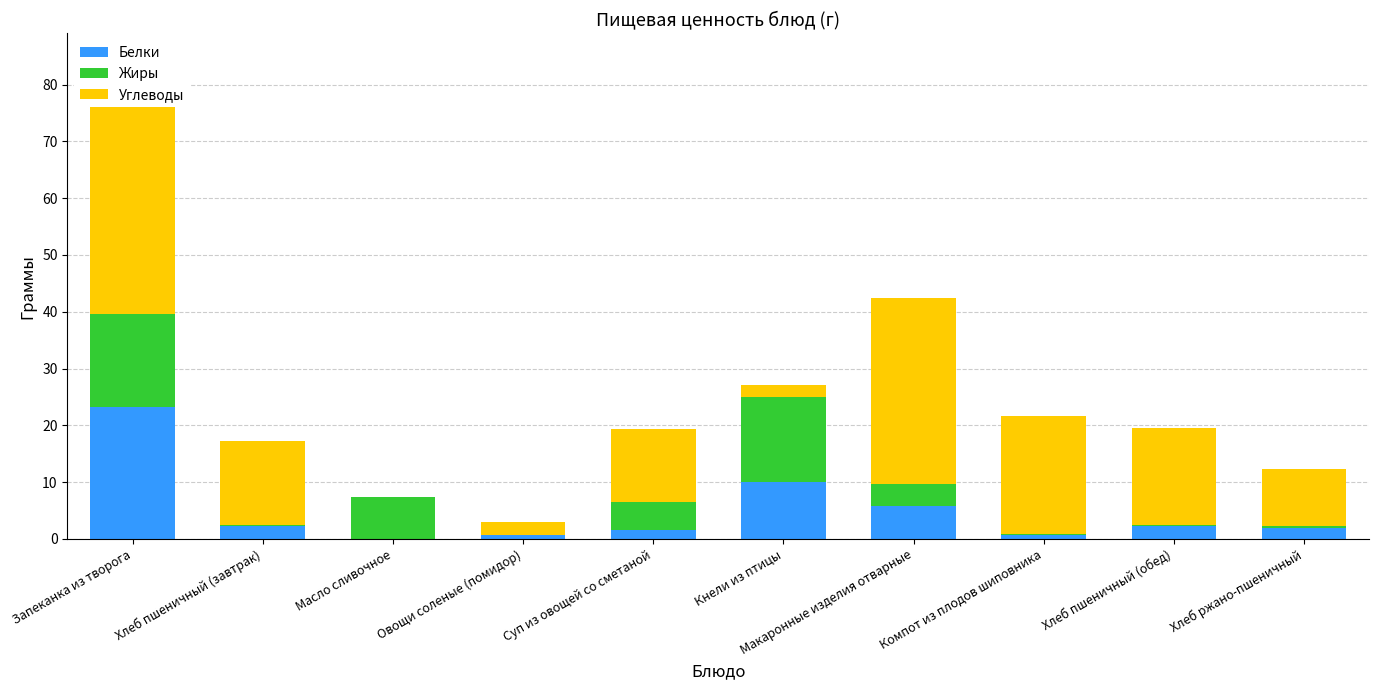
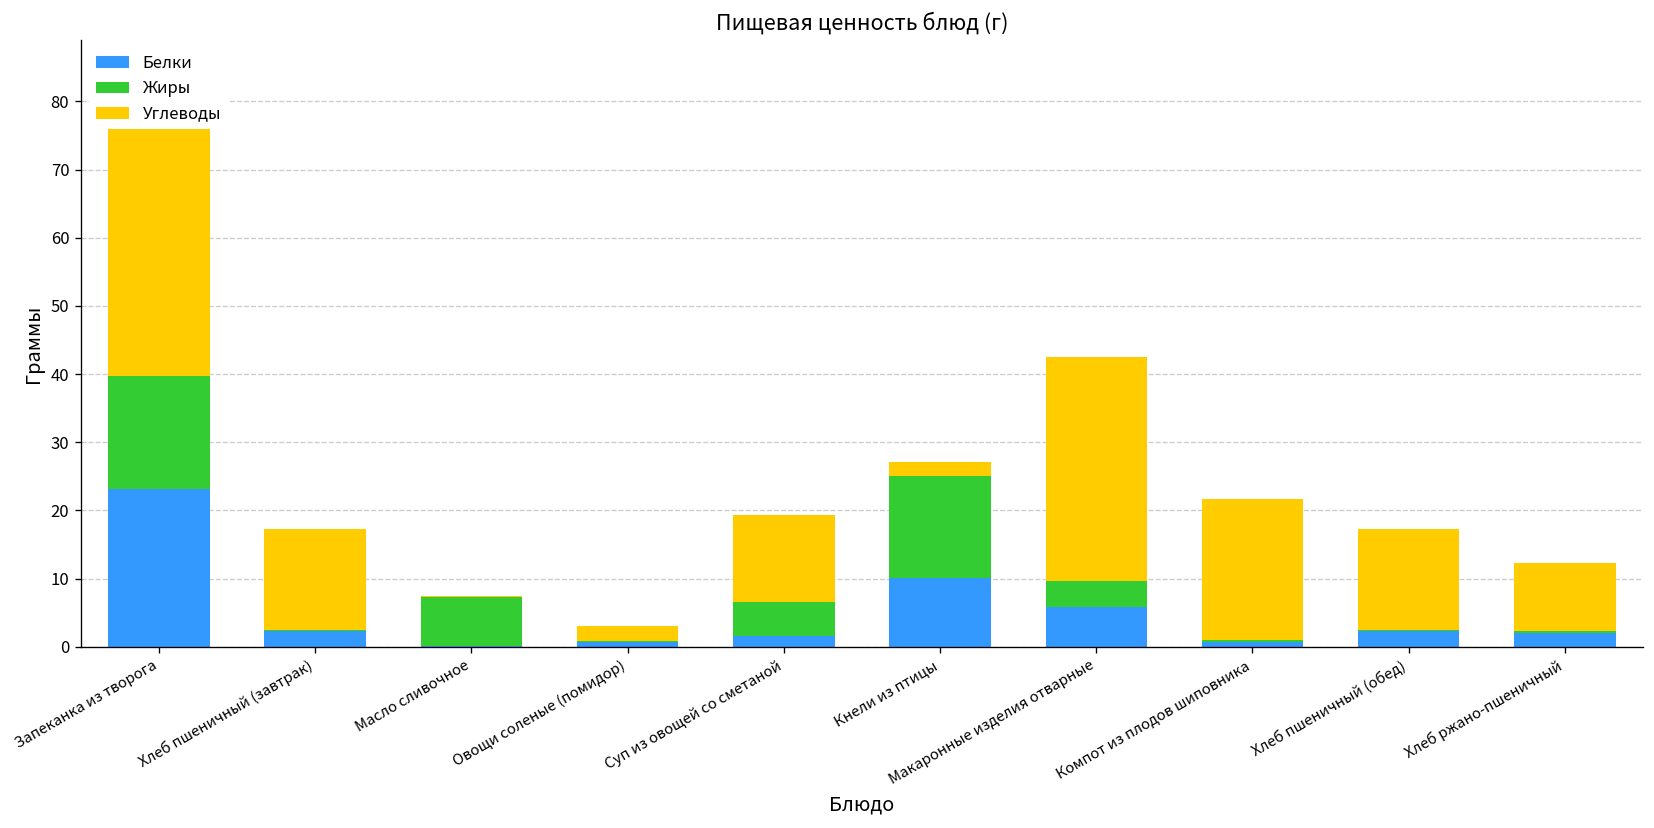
  {
    "Белки": {
      "Запеканка из творога": 23,
      "Хлеб пшеничный (завтрак)": 2,
      "Овощи соленые (помидор)": 1,
      "Суп из овощей со сметаной": 2,
      "Кнели из птицы": 10,
      "Макаронные изделия отварные": 6,
      "Компот из плодов шиповника": 1,
      "Хлеб пшеничный (обед)": 2,
      "Хлеб ржано-пшеничный": 2
    },
    "Жиры": {
      "Запеканка из творога": 17,
      "Масло сливочное": 7,
      "Суп из овощей со сметаной": 5,
      "Кнели из птицы": 15,
      "Макаронные изделия отварные": 4
    },
    "Углеводы": {
      "Хлеб пшеничный (завтрак)": 15,
      "Овощи соленые (помидор)": 2,
      "Суп из овощей со сметаной": 13,
      "Кнели из птицы": 2,
      "Макаронные изделия отварные": 33,
      "Компот из плодов шиповника": 21,
-     "Хлеб пшеничный (обед)": 17,
+     "Хлеб пшеничный (обед)": 15,
      "Хлеб ржано-пшеничный": 10
    }
  }
